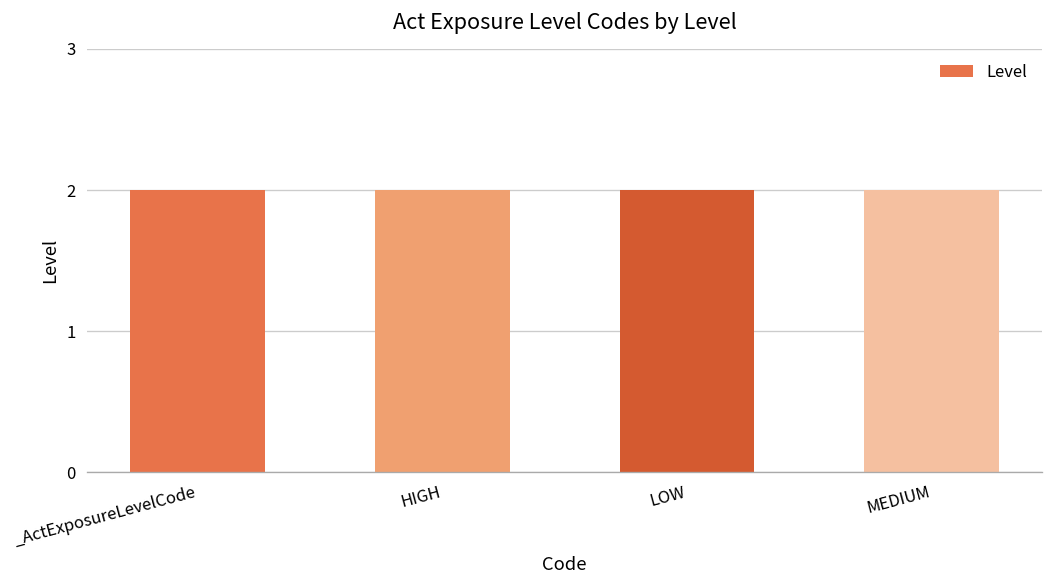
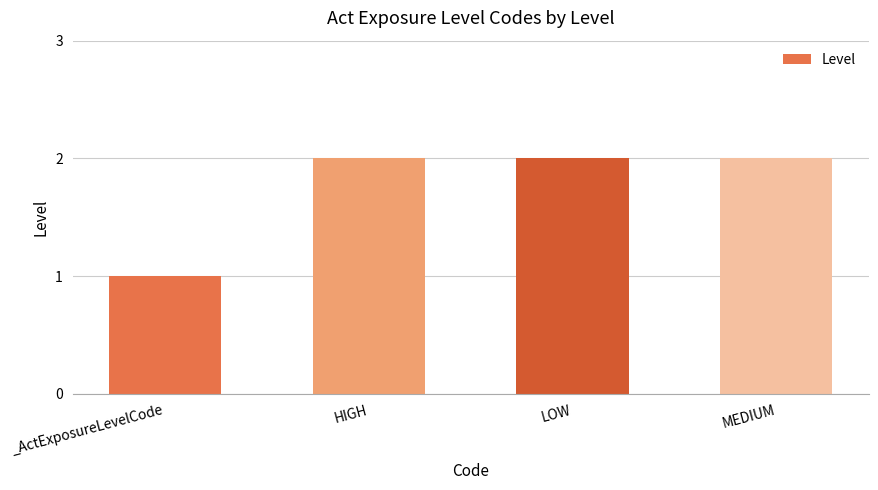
  {
-   "_ActExposureLevelCode": 2,
+   "_ActExposureLevelCode": 1,
    "HIGH": 2,
    "LOW": 2,
    "MEDIUM": 2
  }
